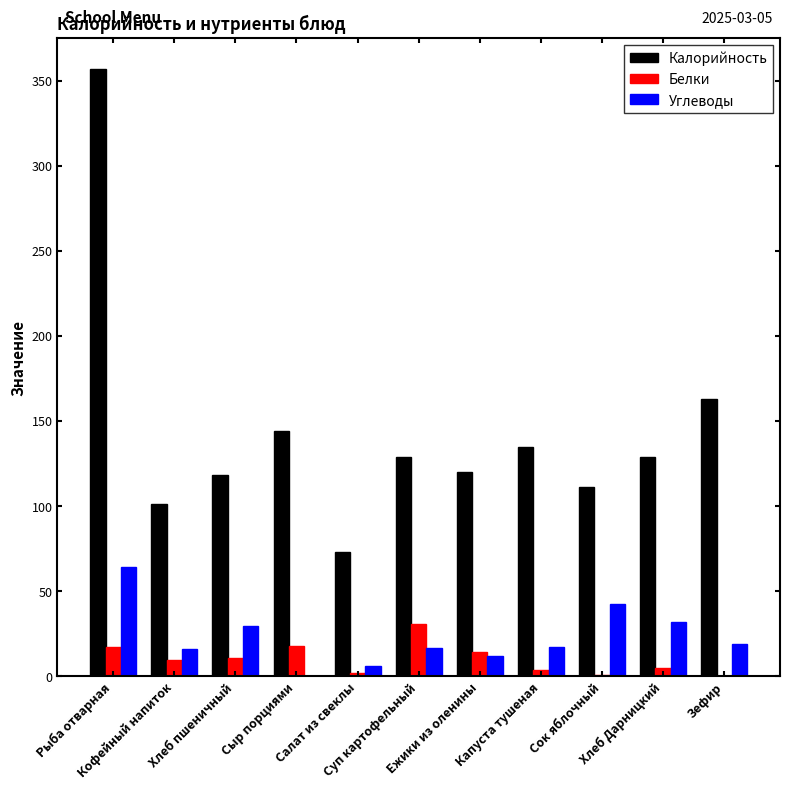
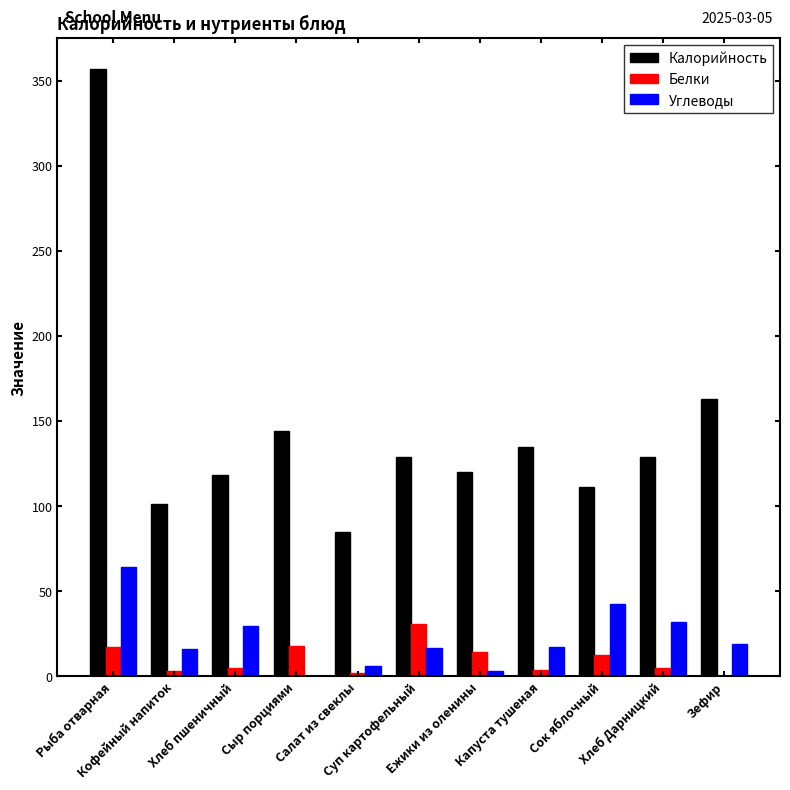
  {
    "Калорийность": {
      "Рыба отварная": 357,
      "Кофейный напиток": 101,
      "Хлеб пшеничный": 118,
      "Сыр порциями": 144,
-     "Салат из свеклы": 73,
+     "Салат из свеклы": 85,
      "Суп картофельный": 129,
      "Ежики из оленины": 120,
      "Капуста тушеная": 135,
      "Сок яблочный": 111,
      "Хлеб Дарницкий": 129,
      "Зефир": 163
    },
    "Белки": {
      "Рыба отварная": 17,
-     "Кофейный напиток": 9,
-     "Хлеб пшеничный": 11,
+     "Кофейный напиток": 3,
+     "Хлеб пшеничный": 5,
      "Сыр порциями": 18,
      "Салат из свеклы": 2,
      "Суп картофельный": 31,
      "Ежики из оленины": 14,
      "Капуста тушеная": 4,
-     "Сок яблочный": 1,
+     "Сок яблочный": 13,
      "Хлеб Дарницкий": 5
    },
    "Углеводы": {
      "Рыба отварная": 64,
      "Кофейный напиток": 16,
      "Хлеб пшеничный": 30,
      "Сыр порциями": 0,
      "Салат из свеклы": 6,
      "Суп картофельный": 17,
-     "Ежики из оленины": 12,
+     "Ежики из оленины": 3,
      "Капуста тушеная": 17,
      "Сок яблочный": 42,
      "Хлеб Дарницкий": 32,
      "Зефир": 19
    }
  }
